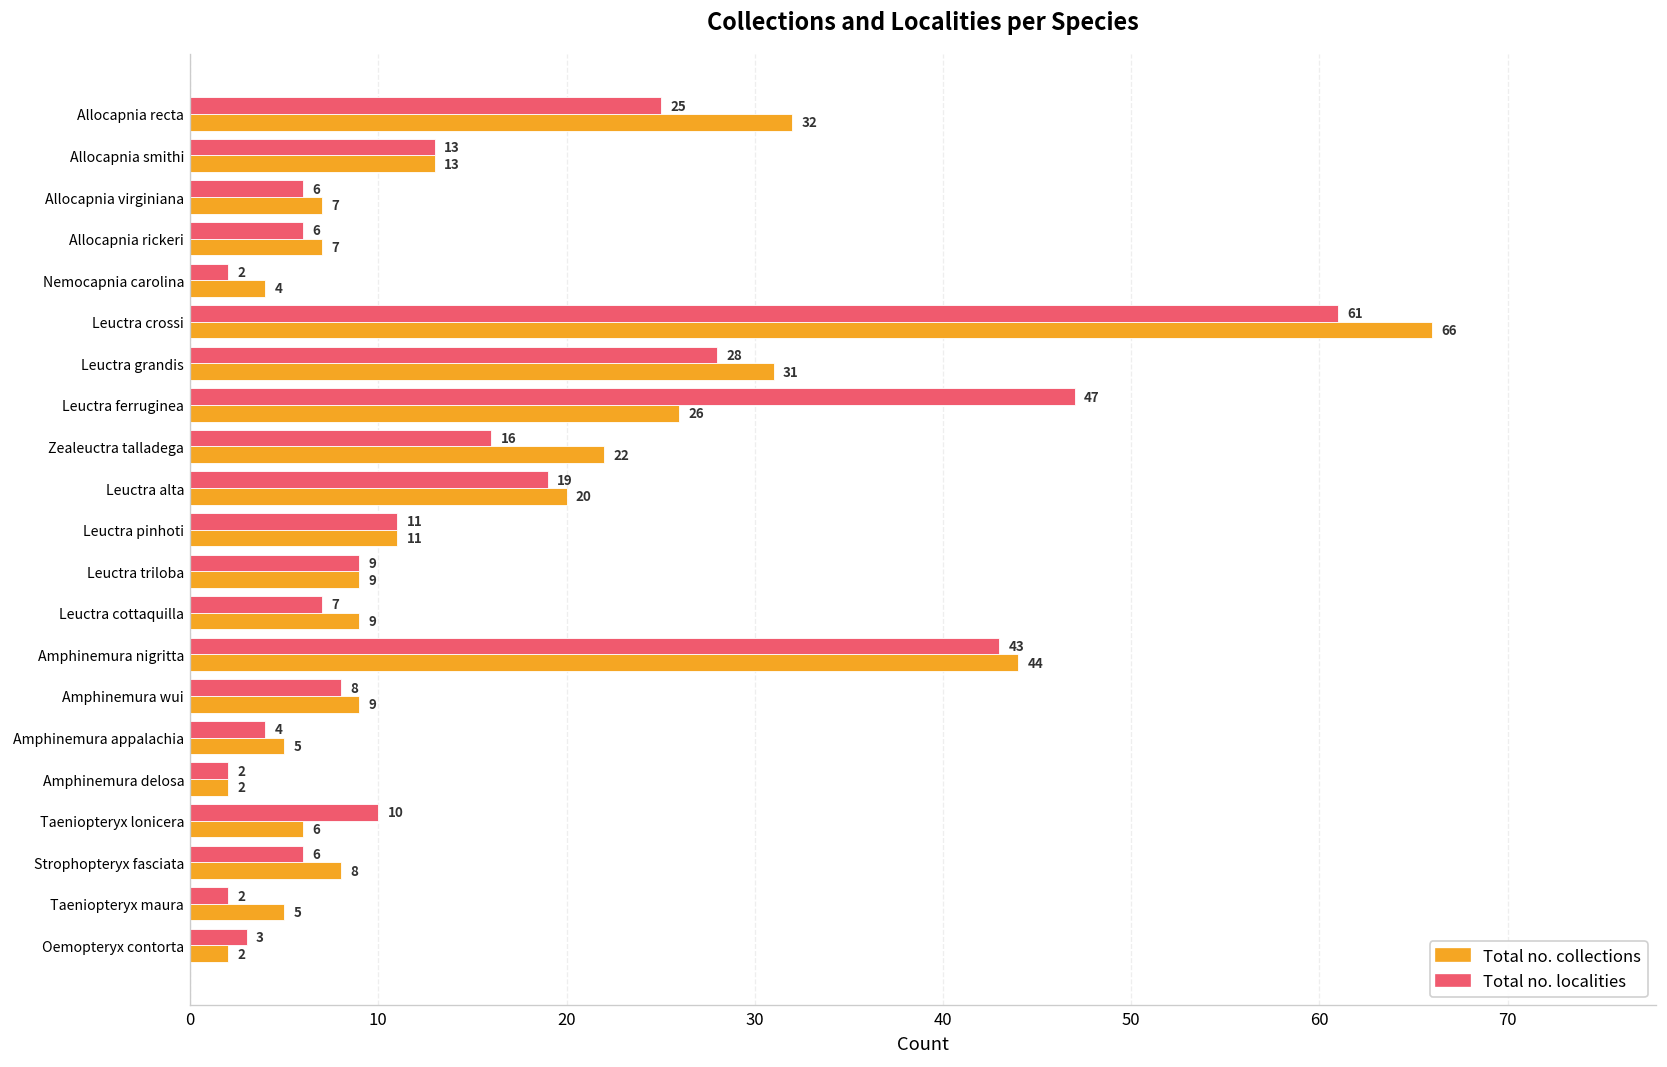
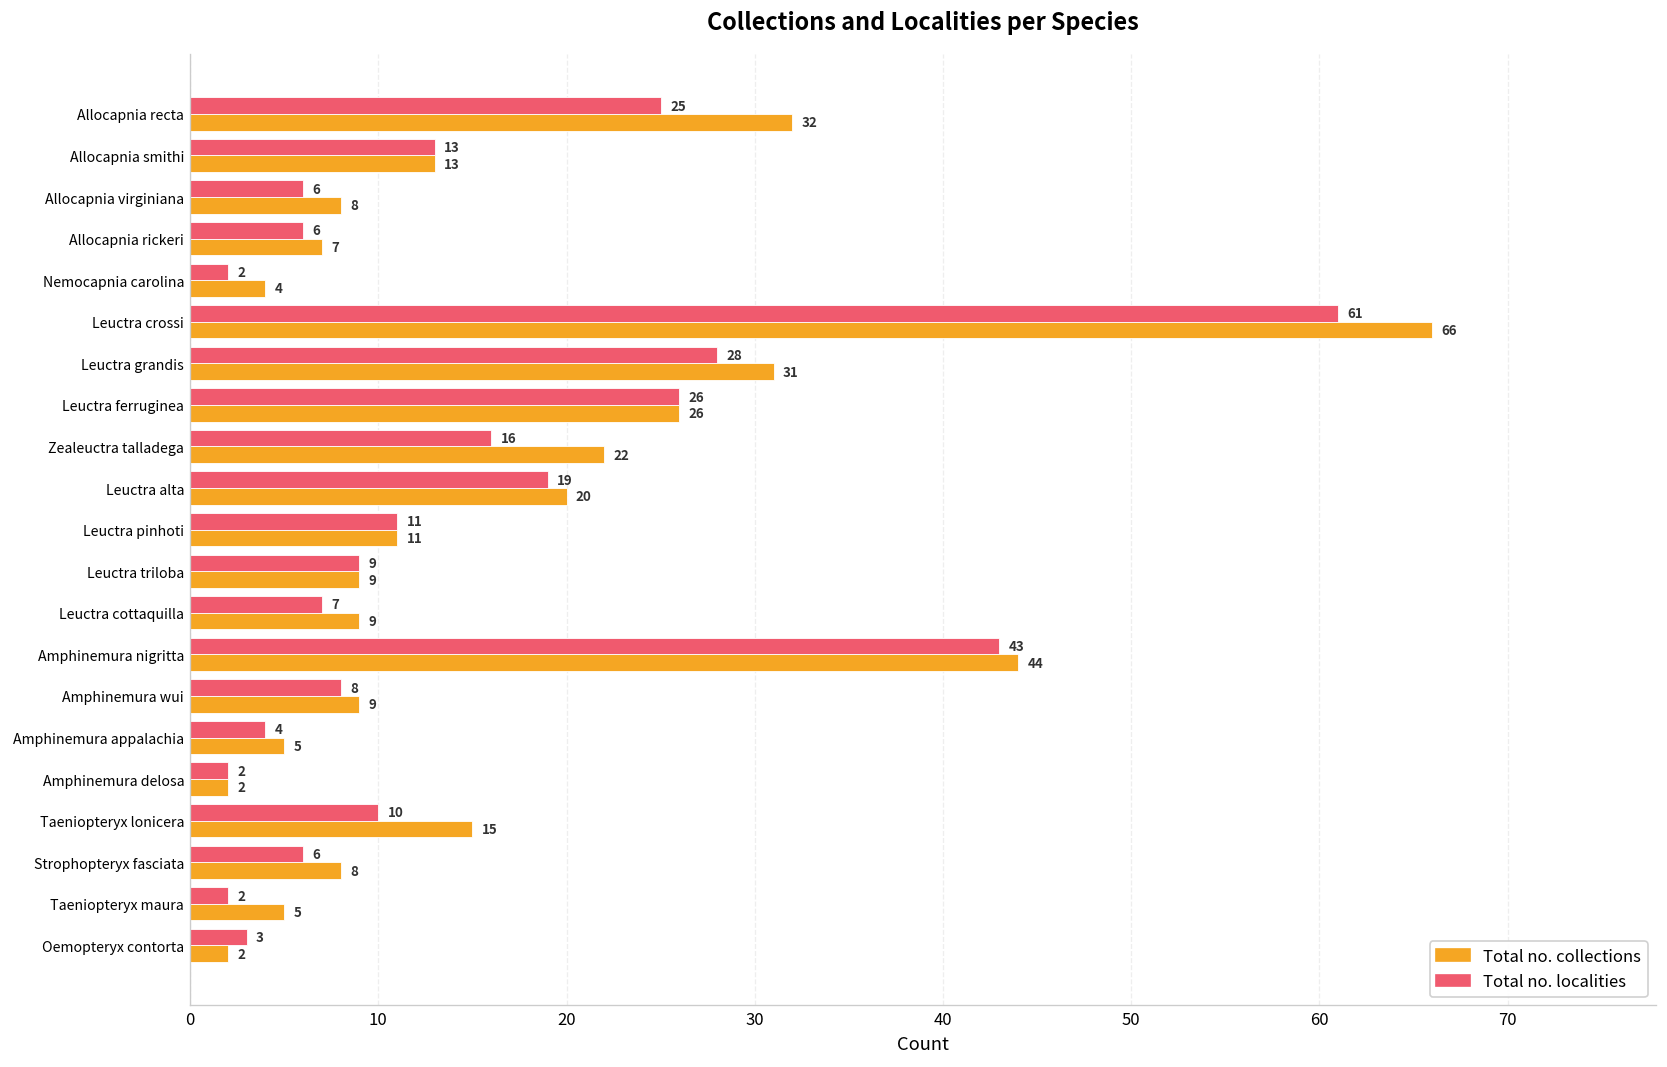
  {
    "Total no. collections": {
      "Allocapnia recta": 32,
      "Allocapnia smithi": 13,
-     "Allocapnia virginiana": 7,
+     "Allocapnia virginiana": 8,
      "Allocapnia rickeri": 7,
      "Nemocapnia carolina": 4,
      "Leuctra crossi": 66,
      "Leuctra grandis": 31,
      "Leuctra ferruginea": 26,
      "Zealeuctra talladega": 22,
      "Leuctra alta": 20,
      "Leuctra pinhoti": 11,
      "Leuctra triloba": 9,
      "Leuctra cottaquilla": 9,
      "Amphinemura nigritta": 44,
      "Amphinemura wui": 9,
      "Amphinemura appalachia": 5,
      "Amphinemura delosa": 2,
-     "Taeniopteryx lonicera": 6,
+     "Taeniopteryx lonicera": 15,
      "Strophopteryx fasciata": 8,
      "Taeniopteryx maura": 5,
      "Oemopteryx contorta": 2
    },
    "Total no. localities": {
      "Allocapnia recta": 25,
      "Allocapnia smithi": 13,
      "Allocapnia virginiana": 6,
      "Allocapnia rickeri": 6,
      "Nemocapnia carolina": 2,
      "Leuctra crossi": 61,
      "Leuctra grandis": 28,
-     "Leuctra ferruginea": 47,
+     "Leuctra ferruginea": 26,
      "Zealeuctra talladega": 16,
      "Leuctra alta": 19,
      "Leuctra pinhoti": 11,
      "Leuctra triloba": 9,
      "Leuctra cottaquilla": 7,
      "Amphinemura nigritta": 43,
      "Amphinemura wui": 8,
      "Amphinemura appalachia": 4,
      "Amphinemura delosa": 2,
      "Taeniopteryx lonicera": 10,
      "Strophopteryx fasciata": 6,
      "Taeniopteryx maura": 2,
      "Oemopteryx contorta": 3
    }
  }
